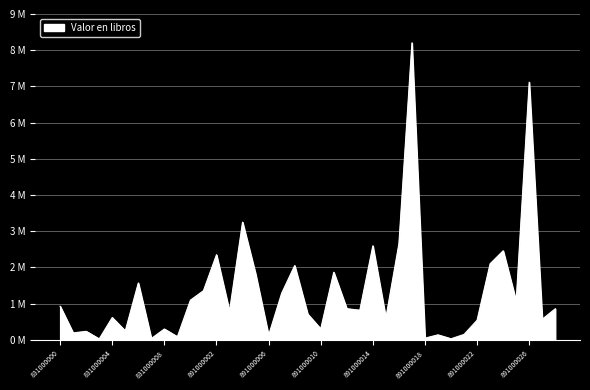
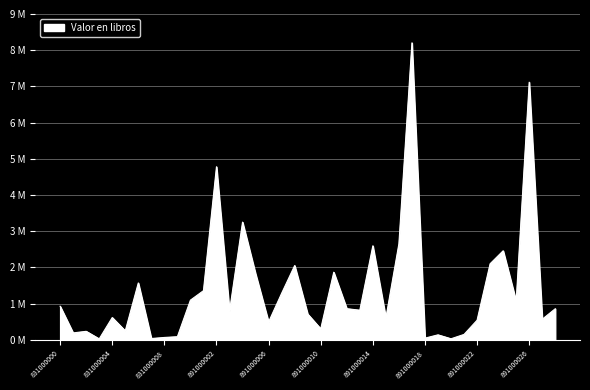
  {
    "831000000": 900000,
    "831000004": 600000,
-   "831000008": 300000,
-   "891000002": 2400000,
-   "891000006": 100000,
+   "831000008": 100000,
+   "891000002": 4800000,
+   "891000006": 500000,
    "891000010": 300000,
    "891000014": 2600000,
    "891000018": 0,
    "891000022": 500000,
    "891000026": 7100000
  }
